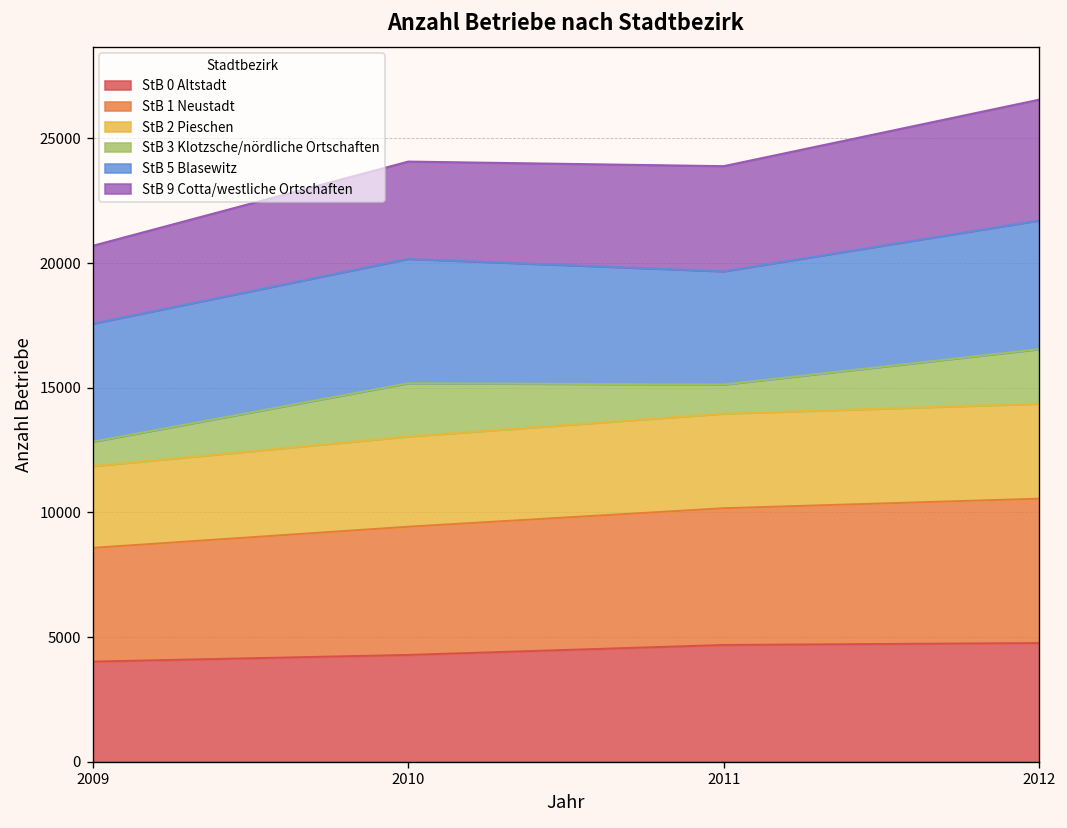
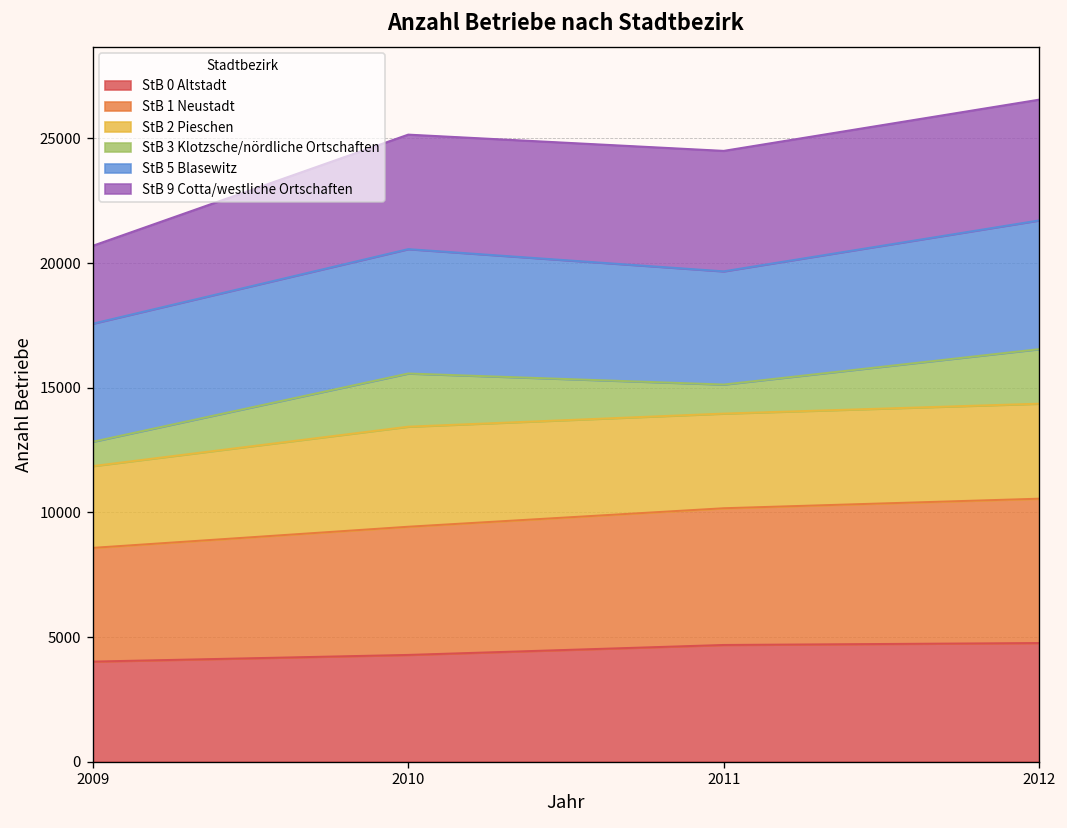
  {
    "StB 2 Pieschen": {
      "2009": 3300,
-     "2010": 3600,
+     "2010": 4000,
      "2011": 3800,
      "2012": 3800
    },
    "StB 3 Klotzsche/nördliche Ortschaften": {
      "2009": 1000,
      "2010": 2100,
      "2011": 1200,
      "2012": 2200
    },
    "StB 5 Blasewitz": {
      "2009": 4700,
      "2010": 5000,
      "2011": 4500,
      "2012": 5200
    },
    "StB 9 Cotta/westliche Ortschaften": {
      "2009": 3100,
-     "2010": 3900,
-     "2011": 4200,
+     "2010": 4600,
+     "2011": 4800,
      "2012": 4800
    }
  }
